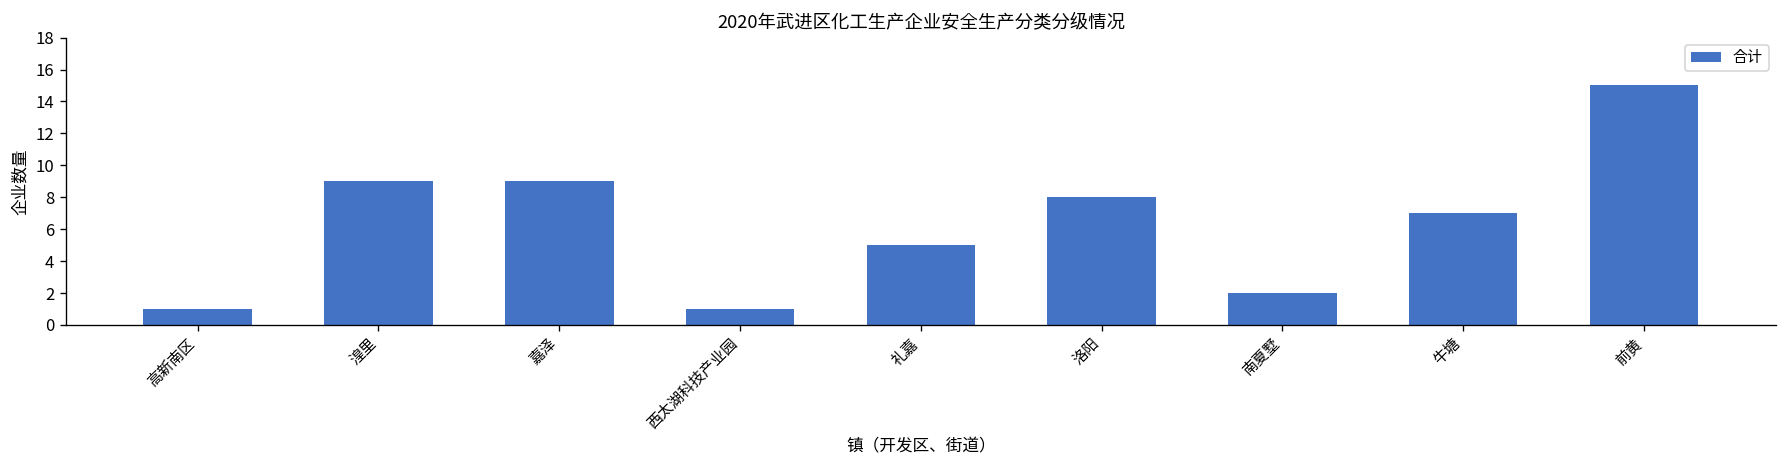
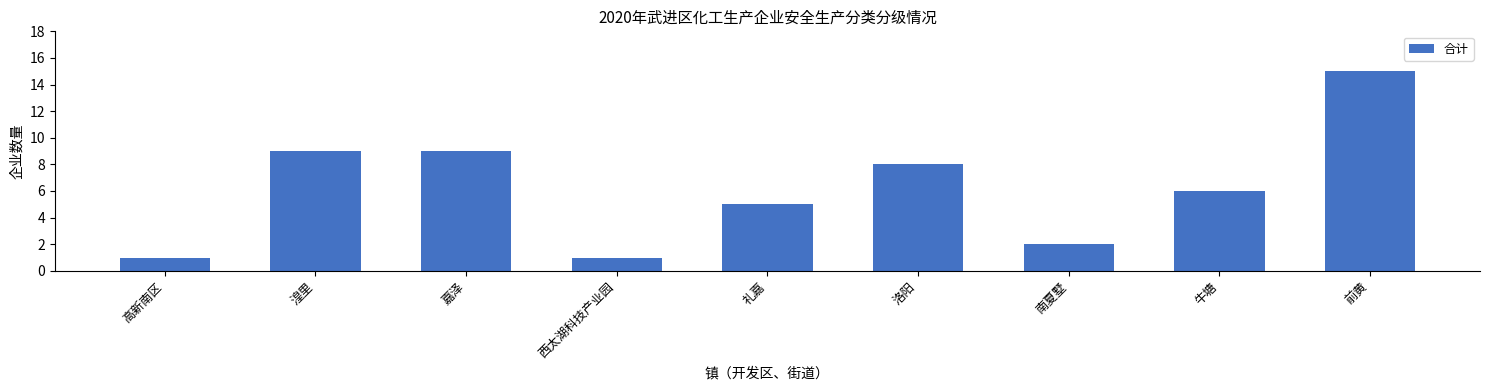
  {
    "高新南区": 1,
    "湟里": 9,
    "嘉泽": 9,
    "西太湖科技产业园": 1,
    "礼嘉": 5,
    "洛阳": 8,
    "南夏墅": 2,
-   "牛塘": 7,
+   "牛塘": 6,
    "前黄": 15
  }
